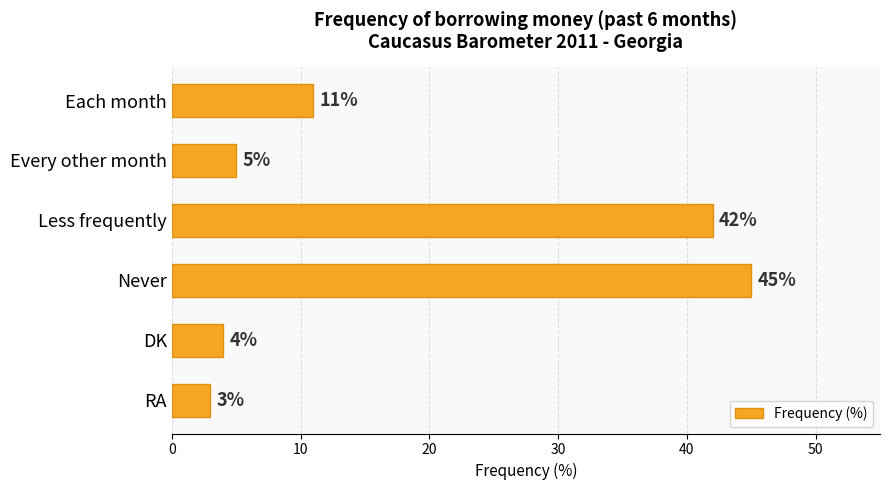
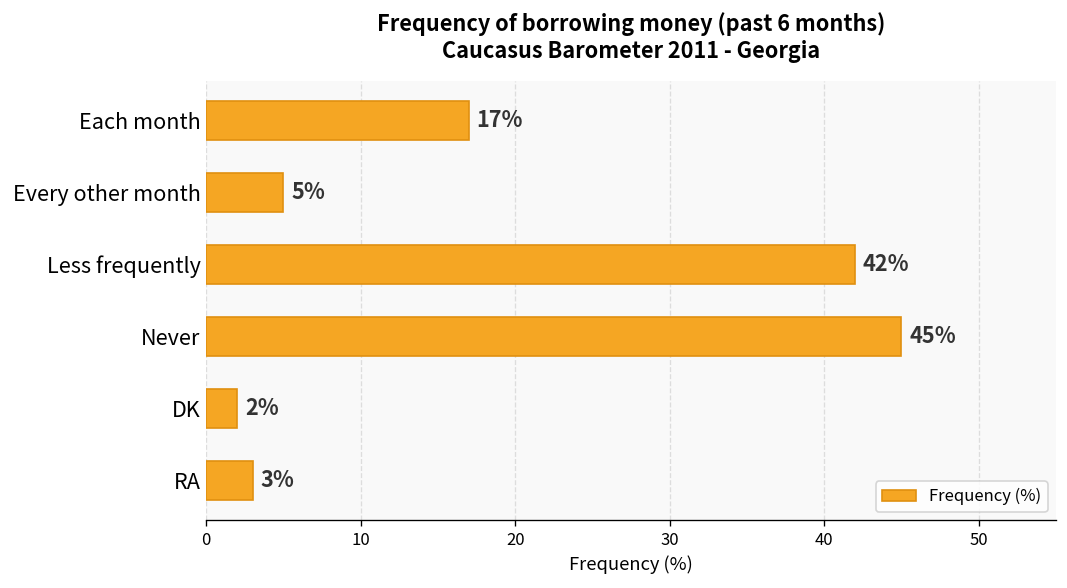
  {
-   "Each month": "11%",
+   "Each month": "17%",
    "Every other month": "5%",
    "Less frequently": "42%",
    "Never": "45%",
-   "DK": "4%",
+   "DK": "2%",
    "RA": "3%"
  }
